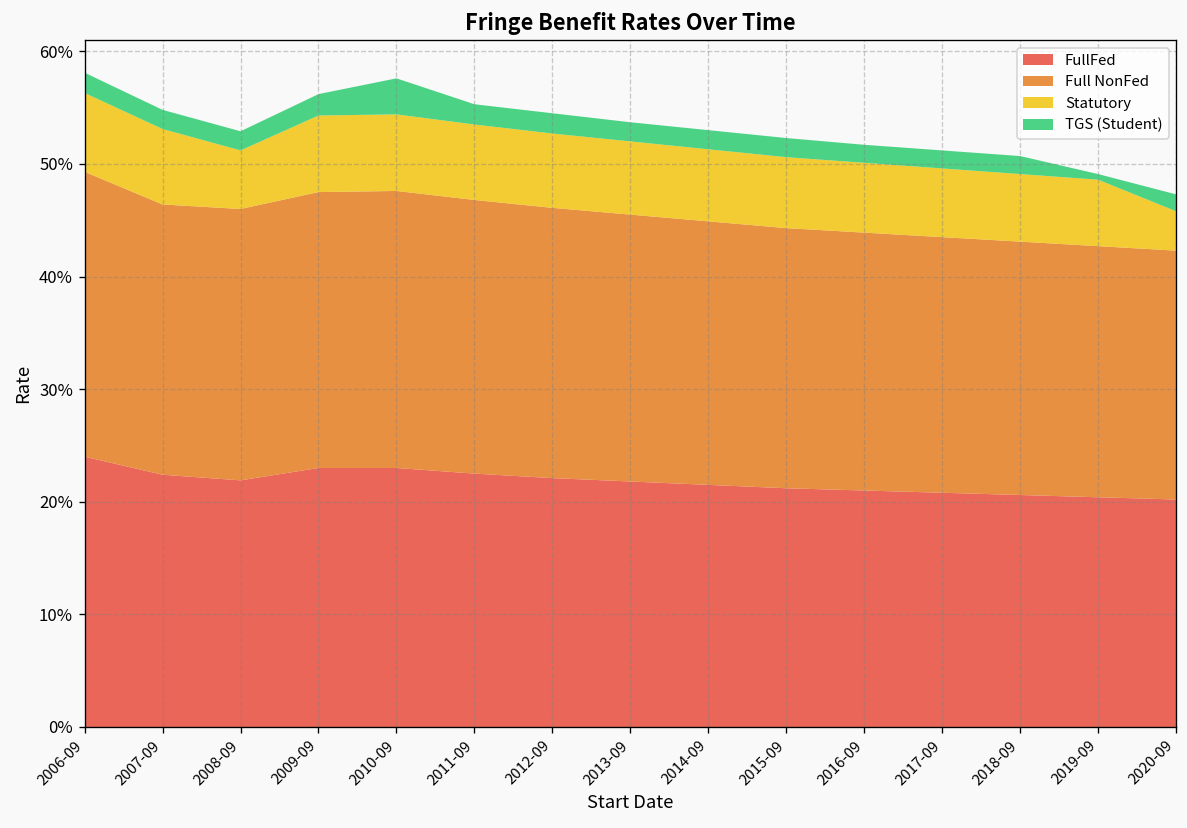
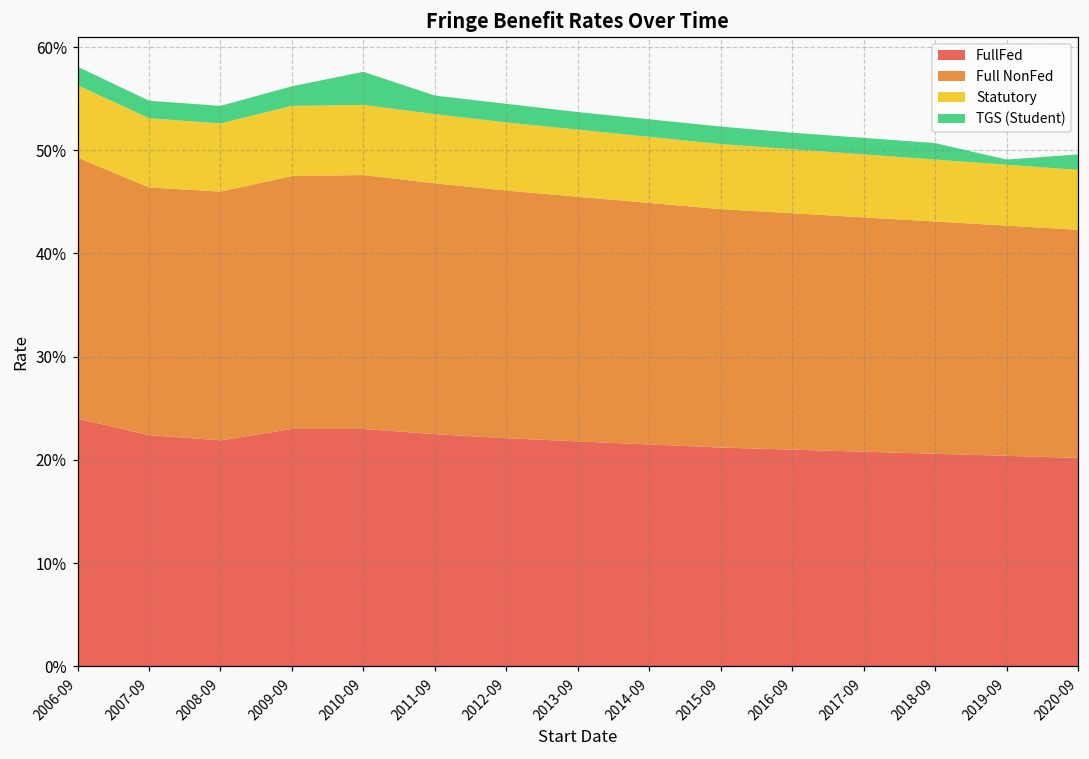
  {
    "Statutory": {
      "2006-09": "7%",
      "2007-09": "7%",
-     "2008-09": "5%",
+     "2008-09": "7%",
      "2009-09": "7%",
      "2010-09": "7%",
      "2011-09": "7%",
      "2012-09": "7%",
      "2013-09": "7%",
      "2014-09": "6%",
      "2015-09": "6%",
      "2016-09": "6%",
      "2017-09": "6%",
      "2018-09": "6%",
      "2019-09": "6%",
-     "2020-09": "4%"
+     "2020-09": "6%"
    },
    "TGS (Student)": {
      "2006-09": "2%",
      "2007-09": "2%",
      "2008-09": "2%",
      "2009-09": "2%",
      "2010-09": "3%",
      "2011-09": "2%",
      "2012-09": "2%",
      "2013-09": "2%",
      "2014-09": "2%",
      "2015-09": "2%",
      "2016-09": "2%",
      "2017-09": "2%",
      "2018-09": "2%",
      "2019-09": "1%",
      "2020-09": "2%"
    }
  }
